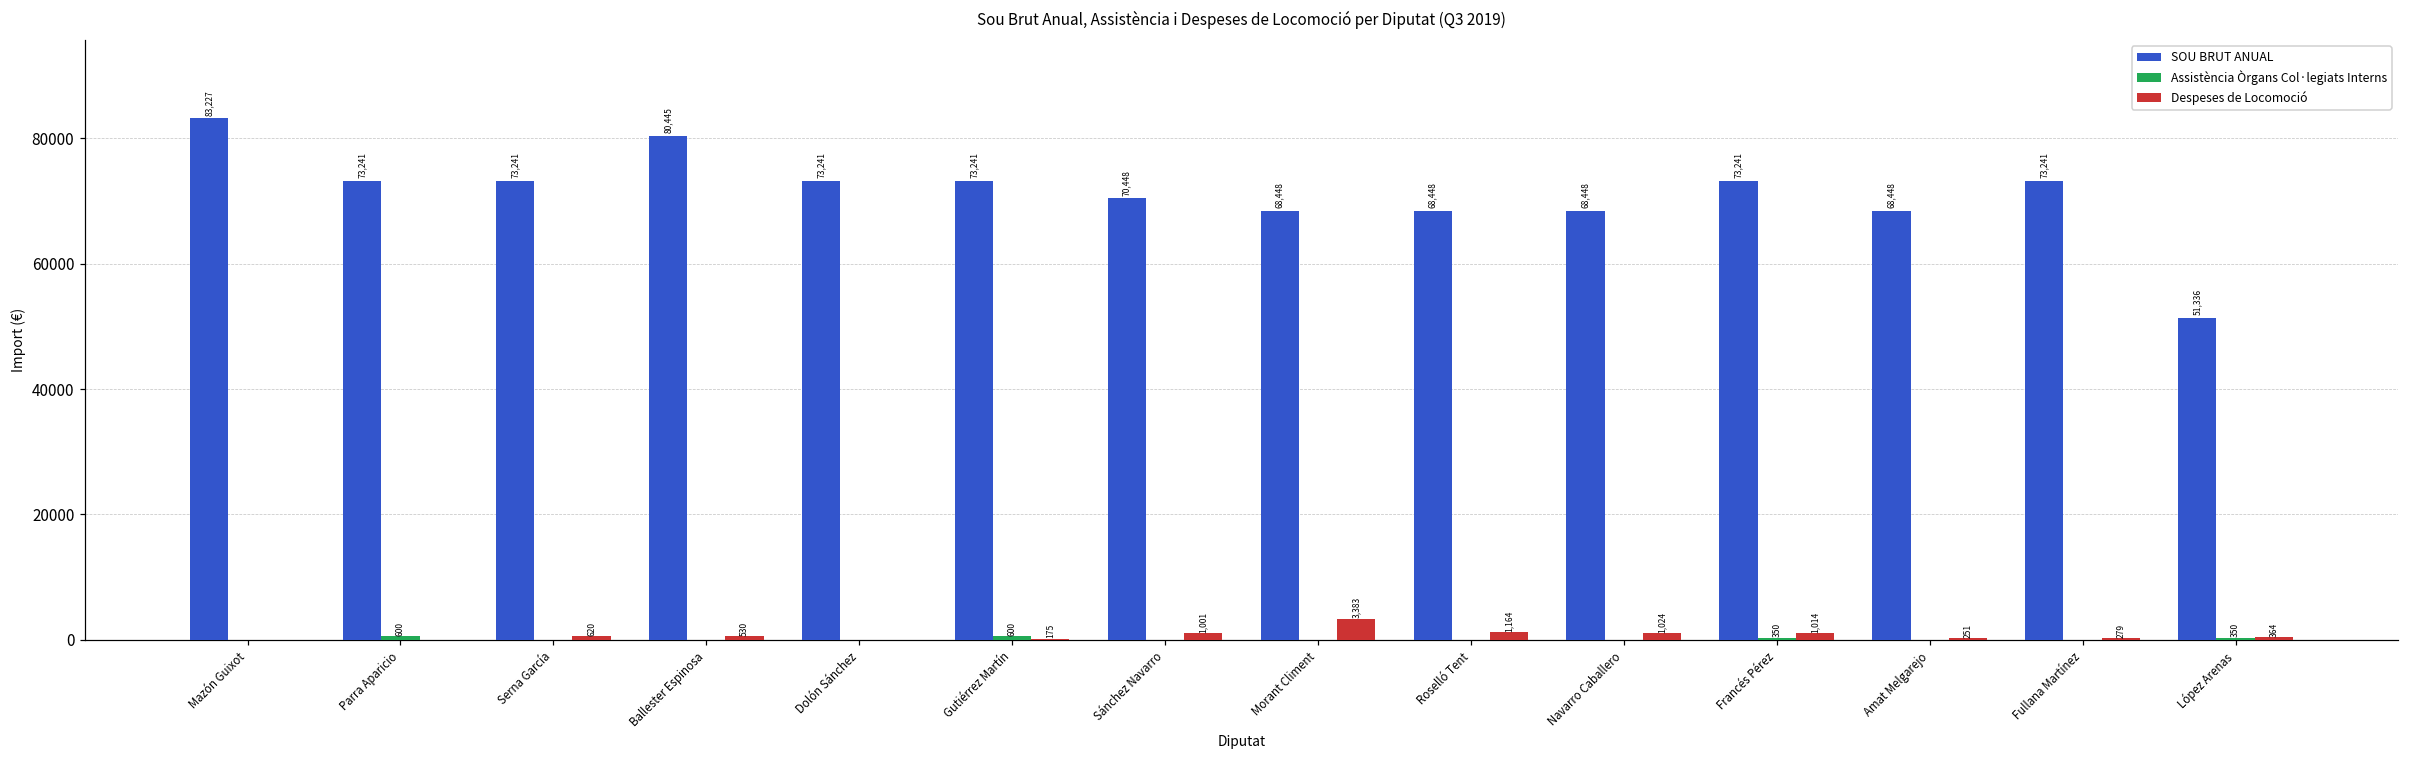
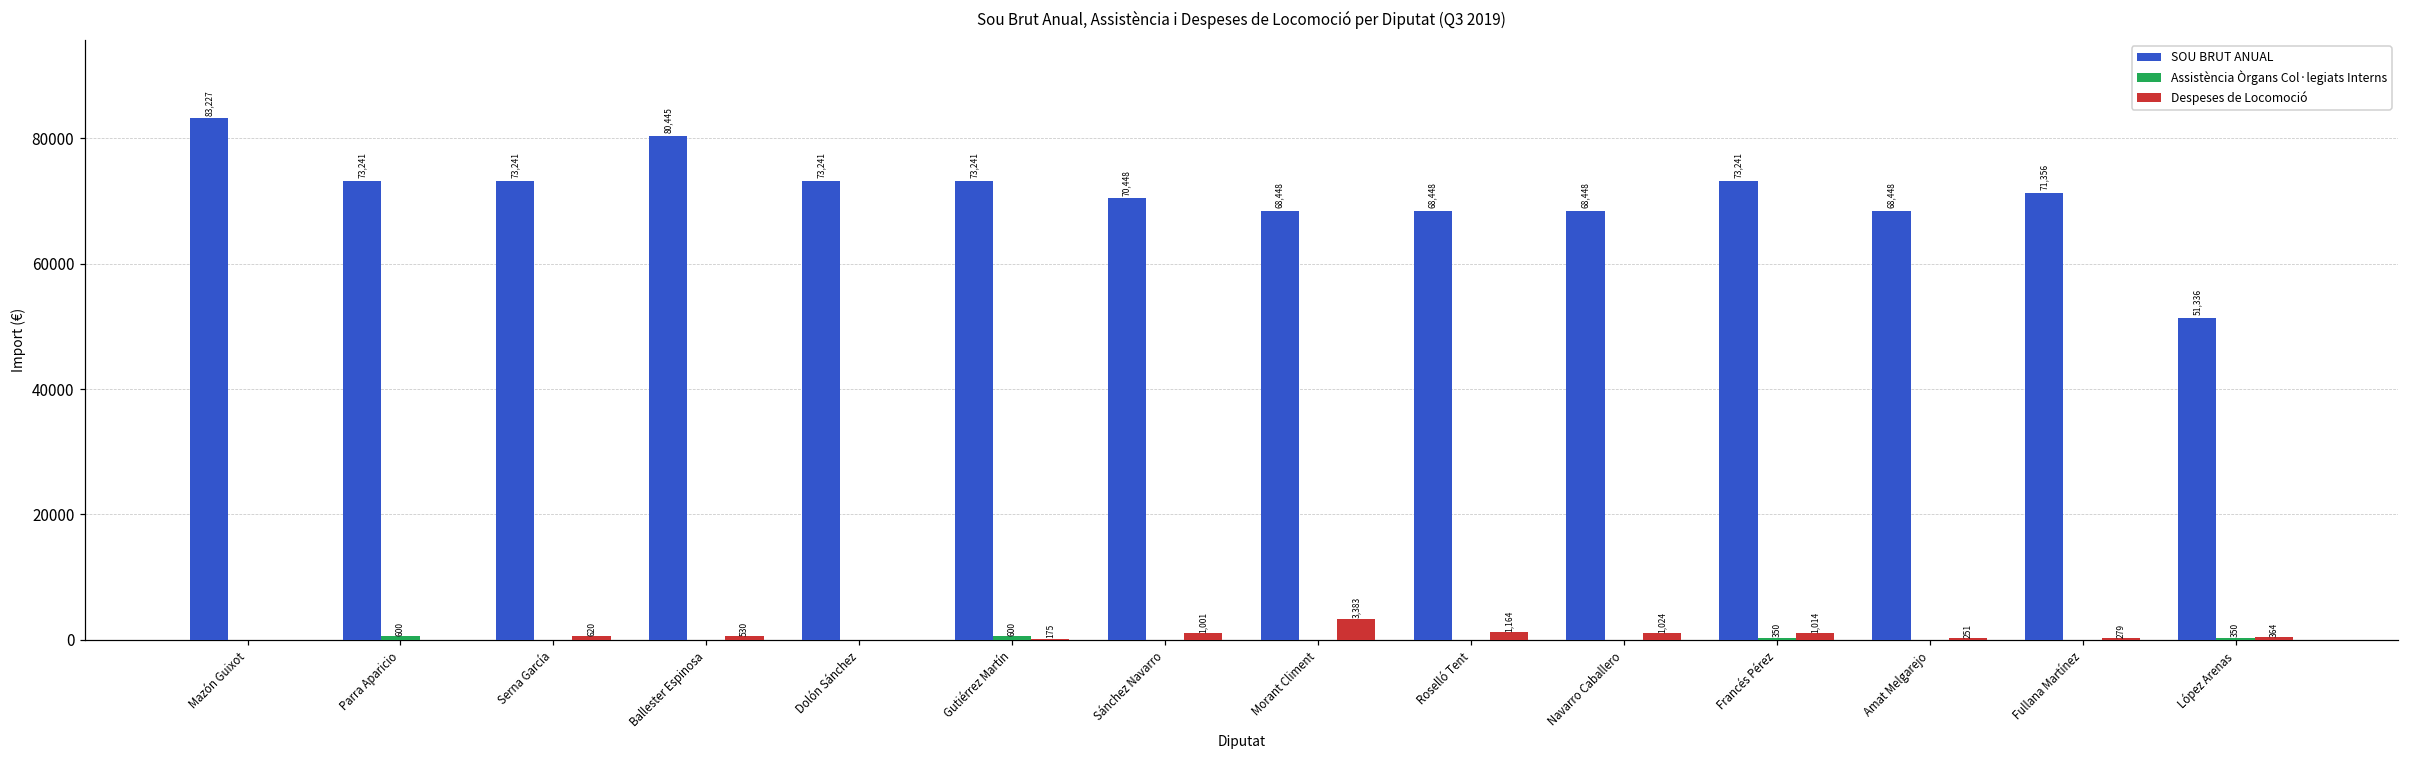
  {
    "SOU BRUT ANUAL": {
      "Mazón Guixot": "83,227",
      "Parra Aparicio": "73,241",
      "Serna García": "73,241",
      "Ballester Espinosa": "80,445",
      "Dolón Sánchez": "73,241",
      "Gutiérrez Martín": "73,241",
      "Sánchez Navarro": "70,448",
      "Morant Climent": "68,448",
      "Roselló Tent": "68,448",
      "Navarro Caballero": "68,448",
      "Francés Pérez": "73,241",
      "Amat Melgarejo": "68,448",
-     "Fullana Martínez": "73,241",
+     "Fullana Martínez": "71,356",
      "López Arenas": "51,336"
    },
    "Assistència Òrgans Col·legiats Interns": {
      "Parra Aparicio": "600",
      "Gutiérrez Martín": "600",
      "Francés Pérez": "350",
      "López Arenas": "350"
    },
    "Despeses de Locomoció": {
      "Serna García": "620",
      "Ballester Espinosa": "530",
      "Gutiérrez Martín": "175",
      "Sánchez Navarro": "1,001",
      "Morant Climent": "3,383",
      "Roselló Tent": "1,164",
      "Navarro Caballero": "1,024",
      "Francés Pérez": "1,014",
      "Amat Melgarejo": "251",
      "Fullana Martínez": "279",
      "López Arenas": "364"
    }
  }
